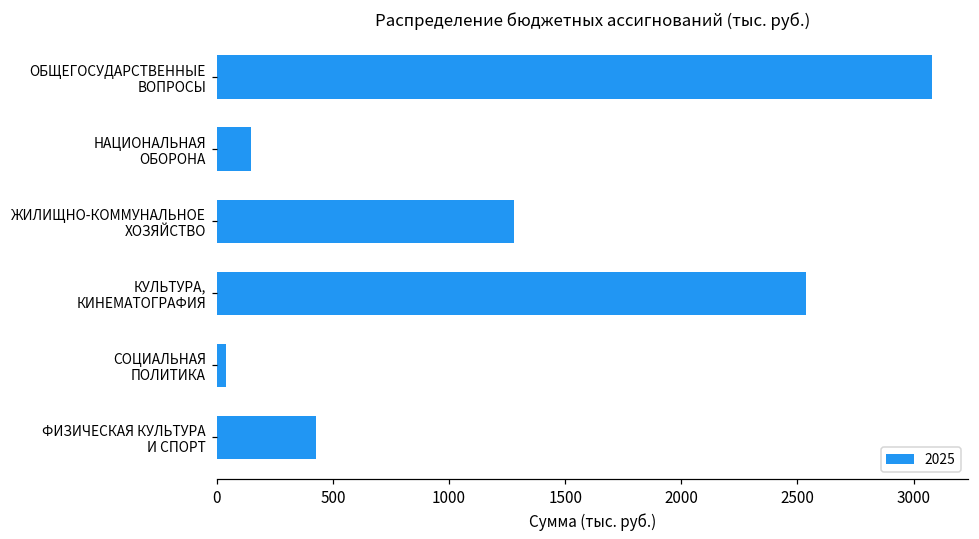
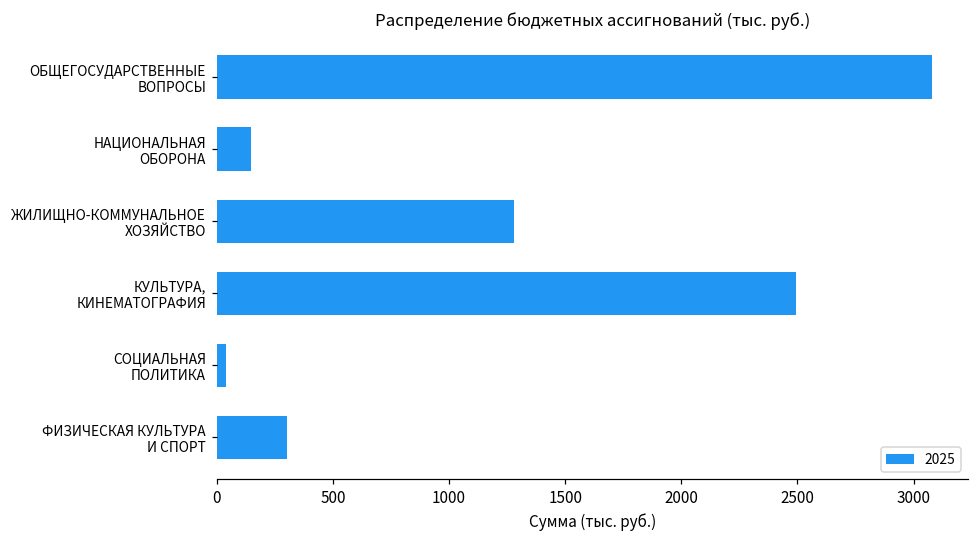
  {
    "ОБЩЕГОСУДАРСТВЕННЫЕ ВОПРОСЫ": 3080,
    "НАЦИОНАЛЬНАЯ ОБОРОНА": 150,
    "ЖИЛИЩНО-КОММУНАЛЬНОЕ ХОЗЯЙСТВО": 1280,
-   "КУЛЬТУРА, КИНЕМАТОГРАФИЯ": 2540,
+   "КУЛЬТУРА, КИНЕМАТОГРАФИЯ": 2490,
    "СОЦИАЛЬНАЯ ПОЛИТИКА": 40,
-   "ФИЗИЧЕСКАЯ КУЛЬТУРА И СПОРТ": 430
+   "ФИЗИЧЕСКАЯ КУЛЬТУРА И СПОРТ": 300
  }
